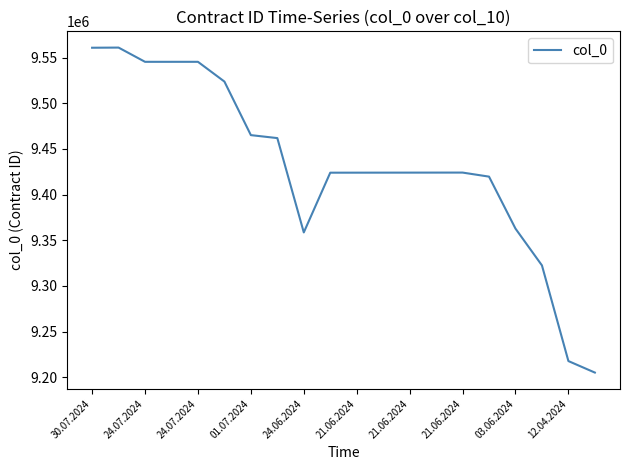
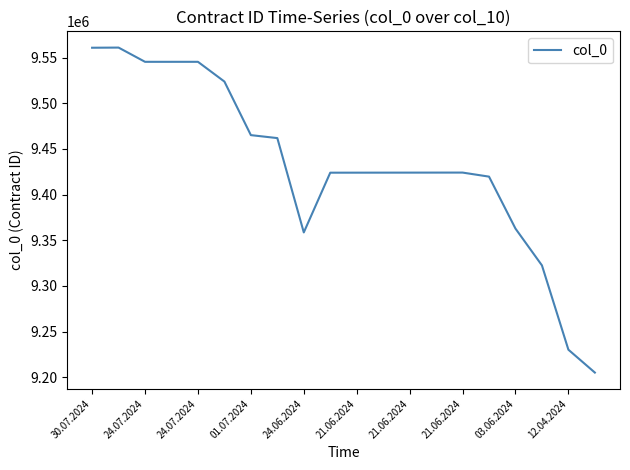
  {
    "01.07.2024": 9470000,
    "24.06.2024": 9360000,
    "03.06.2024": 9360000,
-   "12.04.2024": 9220000
+   "12.04.2024": 9230000
  }
